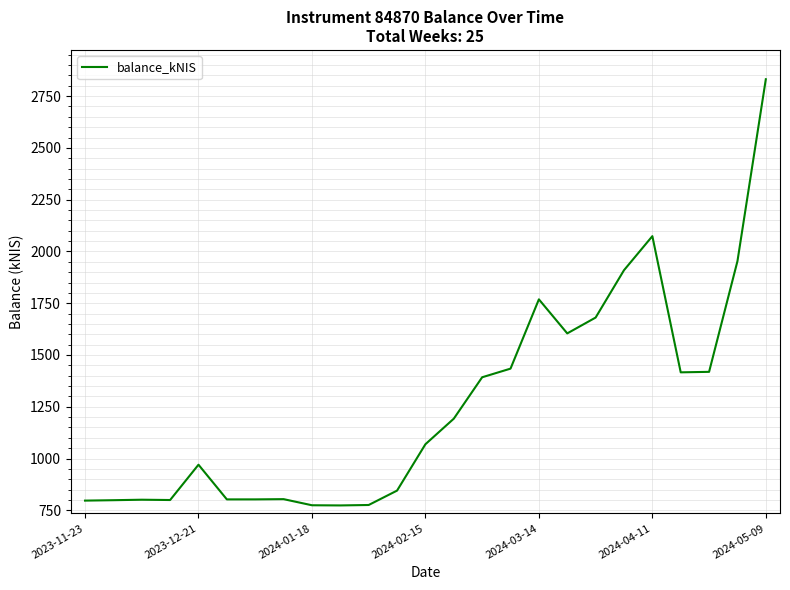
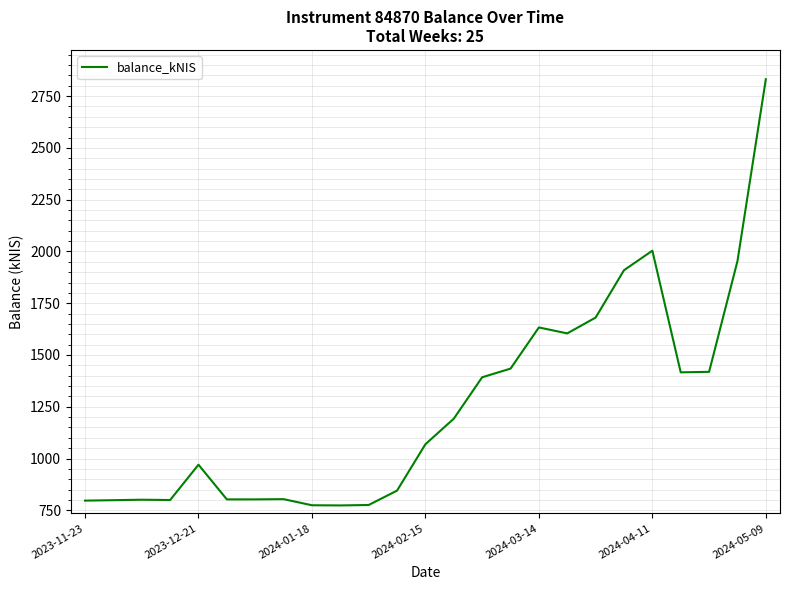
  {
    "2023-11-23": 800,
    "2023-12-21": 970,
    "2024-01-18": 770,
    "2024-02-15": 1070,
-   "2024-03-14": 1770,
-   "2024-04-11": 2070,
+   "2024-03-14": 1630,
+   "2024-04-11": 2000,
    "2024-05-09": 2830
  }
